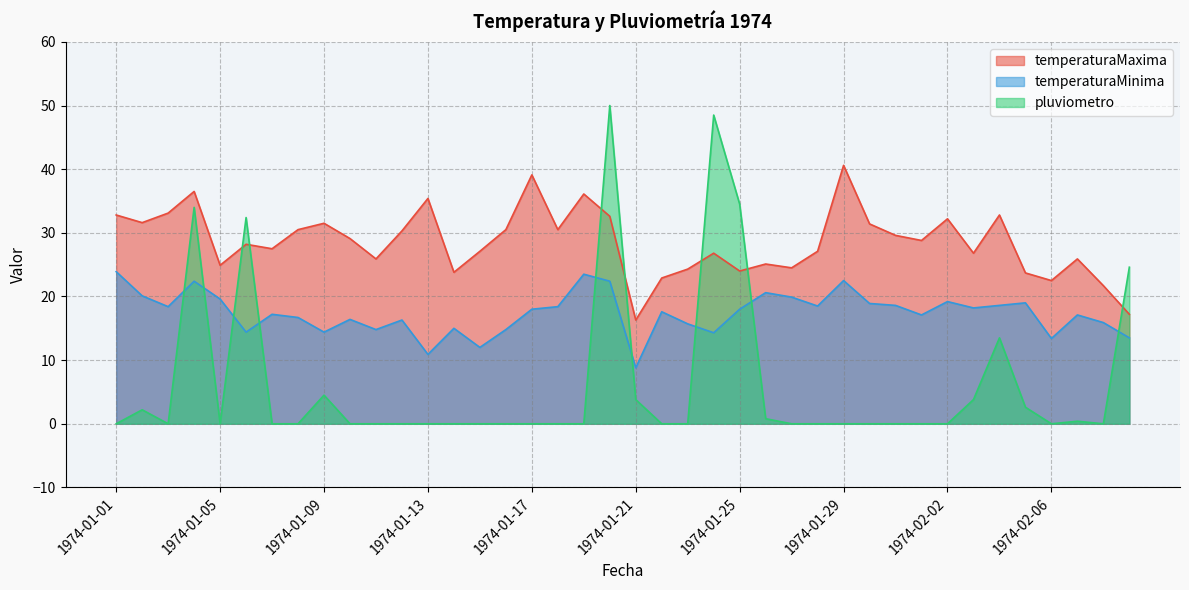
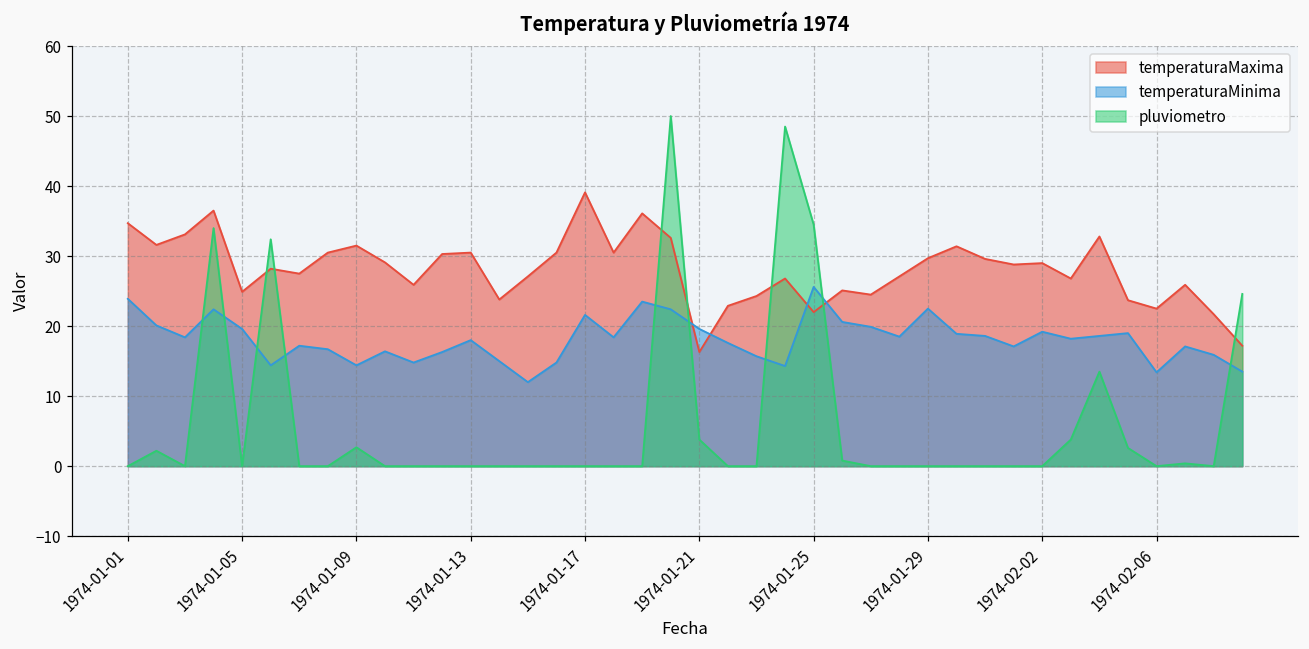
  {
    "temperaturaMaxima": {
-     "1974-01-01": 33,
+     "1974-01-01": 35,
      "1974-01-05": 25,
      "1974-01-09": 32,
-     "1974-01-13": 35,
+     "1974-01-13": 31,
      "1974-01-17": 39,
      "1974-01-21": 16,
-     "1974-01-25": 24,
-     "1974-01-29": 41,
-     "1974-02-02": 32,
+     "1974-01-25": 22,
+     "1974-01-29": 30,
+     "1974-02-02": 29,
      "1974-02-06": 23
    },
    "temperaturaMinima": {
      "1974-01-01": 24,
      "1974-01-05": 20,
      "1974-01-09": 14,
-     "1974-01-13": 11,
-     "1974-01-17": 18,
-     "1974-01-21": 9,
-     "1974-01-25": 18,
+     "1974-01-13": 18,
+     "1974-01-17": 22,
+     "1974-01-21": 20,
+     "1974-01-25": 26,
      "1974-01-29": 23,
      "1974-02-02": 19,
      "1974-02-06": 13
    },
    "pluviometro": {
      "1974-01-01": 0,
      "1974-01-05": 0,
-     "1974-01-09": 5,
+     "1974-01-09": 3,
      "1974-01-13": 0,
      "1974-01-17": 0,
      "1974-01-21": 4,
      "1974-01-25": 35,
      "1974-01-29": 0,
      "1974-02-02": 0,
      "1974-02-06": 0
    }
  }
